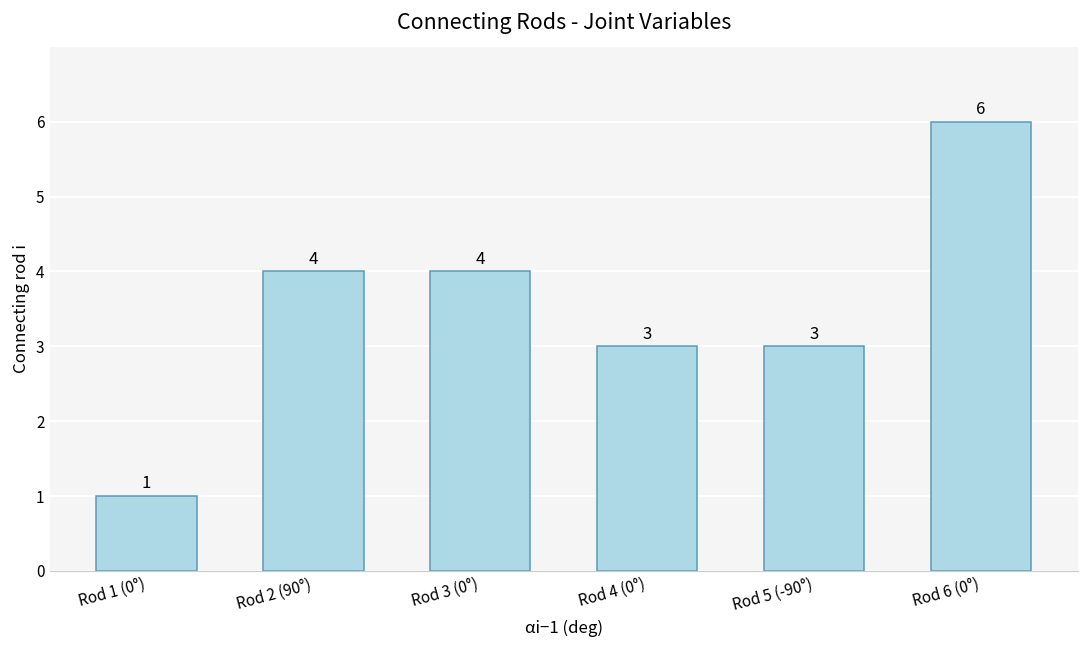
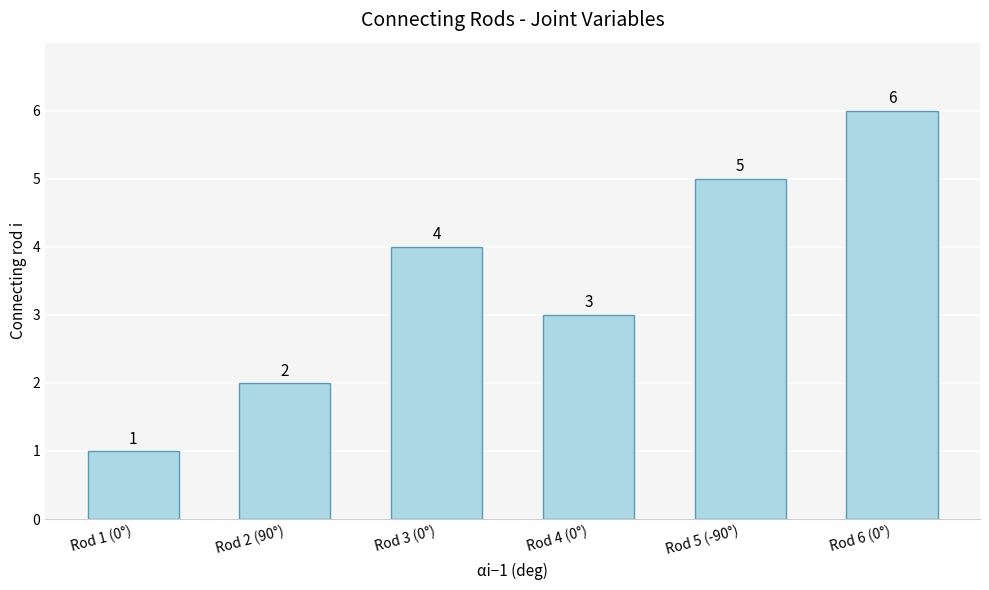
  {
    "Rod 1 (0°)": 1,
-   "Rod 2 (90°)": 4,
+   "Rod 2 (90°)": 2,
    "Rod 3 (0°)": 4,
    "Rod 4 (0°)": 3,
-   "Rod 5 (-90°)": 3,
+   "Rod 5 (-90°)": 5,
    "Rod 6 (0°)": 6
  }
